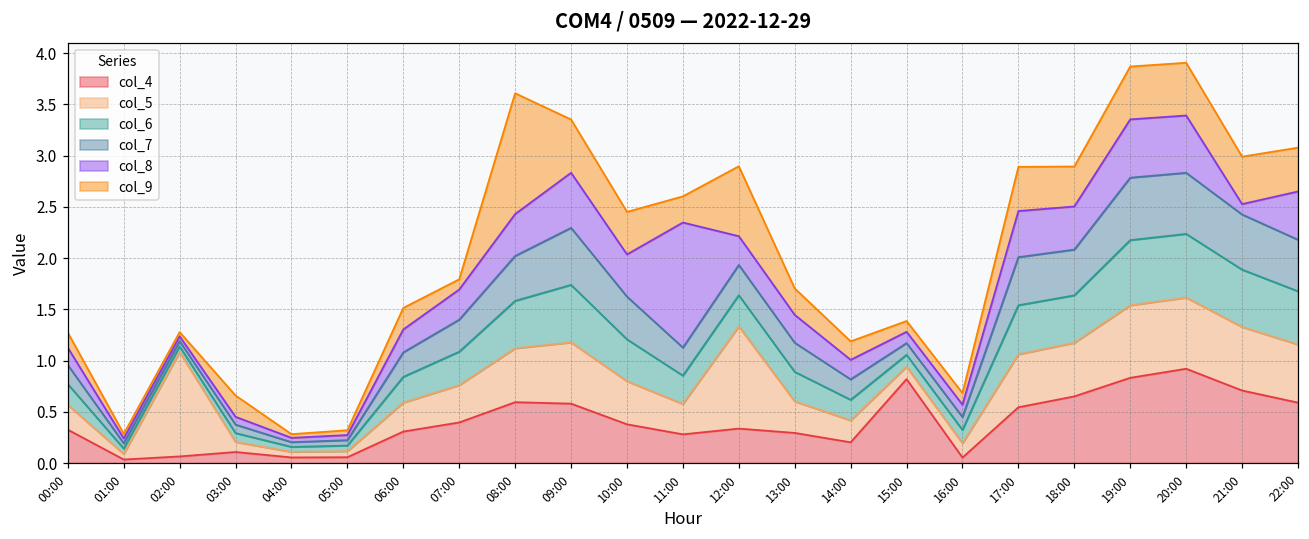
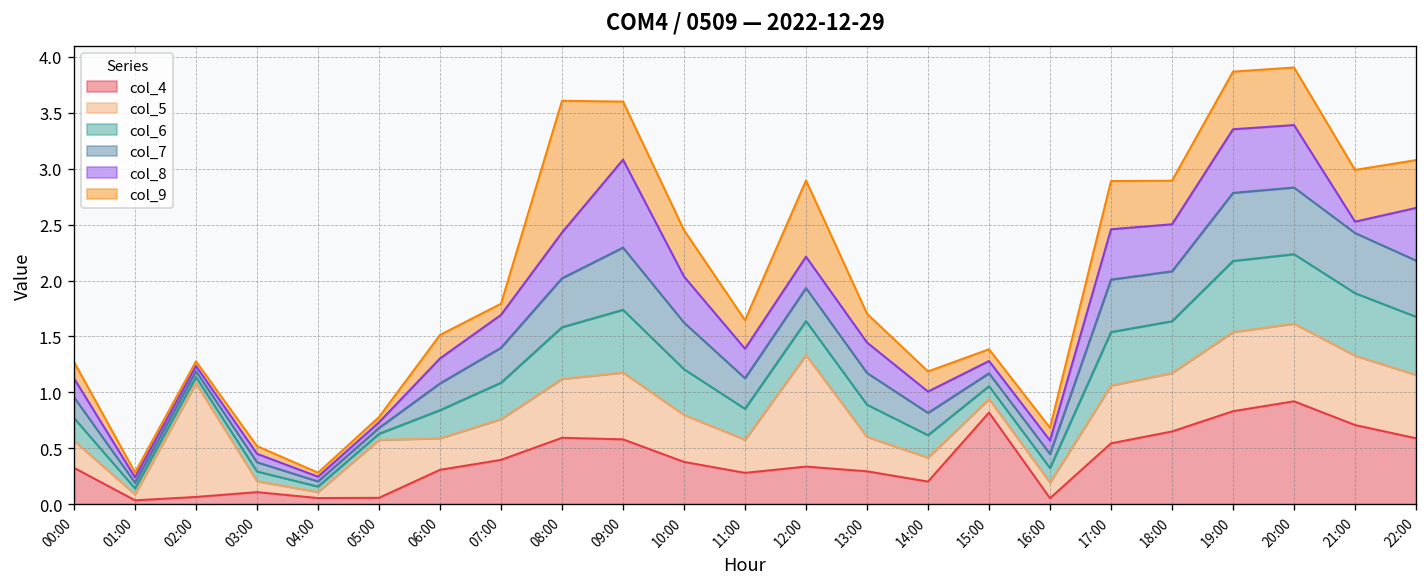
  {
    "col_4": {
      "00:00": 0.3,
      "01:00": 0.0,
      "02:00": 0.1,
      "03:00": 0.1,
      "04:00": 0.1,
      "05:00": 0.1,
      "06:00": 0.3,
      "07:00": 0.4,
      "08:00": 0.6,
      "09:00": 0.6,
      "10:00": 0.4,
      "11:00": 0.3,
      "12:00": 0.3,
      "13:00": 0.3,
      "14:00": 0.2,
      "15:00": 0.8,
      "16:00": 0.1,
      "17:00": 0.5,
      "18:00": 0.7,
      "19:00": 0.8,
      "20:00": 0.9,
      "21:00": 0.7,
      "22:00": 0.6
    },
    "col_5": {
      "00:00": 0.2,
      "01:00": 0.1,
      "02:00": 1.0,
      "03:00": 0.1,
      "04:00": 0.1,
-     "05:00": 0.1,
+     "05:00": 0.5,
      "06:00": 0.3,
      "07:00": 0.4,
      "08:00": 0.5,
      "09:00": 0.6,
      "10:00": 0.4,
      "11:00": 0.3,
      "12:00": 1.0,
      "13:00": 0.3,
      "14:00": 0.2,
      "15:00": 0.1,
      "16:00": 0.1,
      "17:00": 0.5,
      "18:00": 0.5,
      "19:00": 0.7,
      "20:00": 0.7,
      "21:00": 0.6,
      "22:00": 0.6
    },
    "col_8": {
      "00:00": 0.2,
      "01:00": 0.0,
      "02:00": 0.0,
      "03:00": 0.1,
      "04:00": 0.0,
      "05:00": 0.1,
      "06:00": 0.2,
      "07:00": 0.3,
      "08:00": 0.4,
-     "09:00": 0.5,
+     "09:00": 0.8,
      "10:00": 0.4,
-     "11:00": 1.2,
+     "11:00": 0.3,
      "12:00": 0.3,
      "13:00": 0.3,
      "14:00": 0.2,
      "15:00": 0.1,
      "16:00": 0.1,
      "17:00": 0.5,
      "18:00": 0.4,
      "19:00": 0.6,
      "20:00": 0.6,
      "21:00": 0.1,
      "22:00": 0.5
    },
    "col_9": {
      "00:00": 0.1,
      "01:00": 0.0,
      "02:00": 0.0,
-     "03:00": 0.2,
+     "03:00": 0.1,
      "04:00": 0.0,
      "05:00": 0.0,
      "06:00": 0.2,
      "07:00": 0.1,
      "08:00": 1.2,
      "09:00": 0.5,
      "10:00": 0.4,
      "11:00": 0.3,
      "12:00": 0.7,
      "13:00": 0.3,
      "14:00": 0.2,
      "15:00": 0.1,
      "16:00": 0.1,
      "17:00": 0.4,
      "18:00": 0.4,
      "19:00": 0.5,
      "20:00": 0.5,
      "21:00": 0.5,
      "22:00": 0.4
    }
  }
